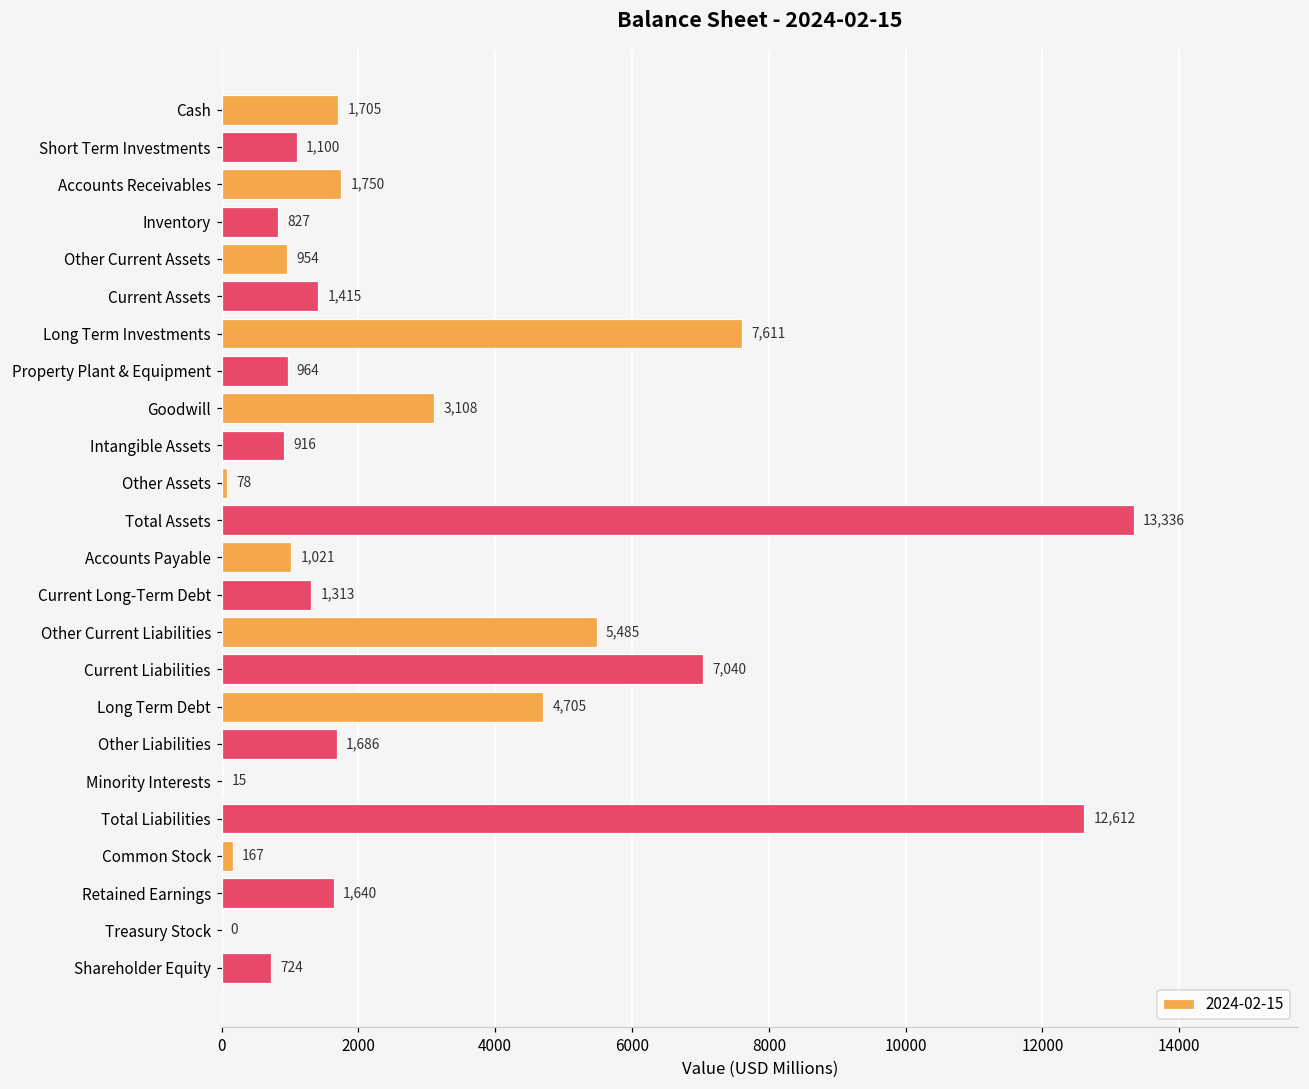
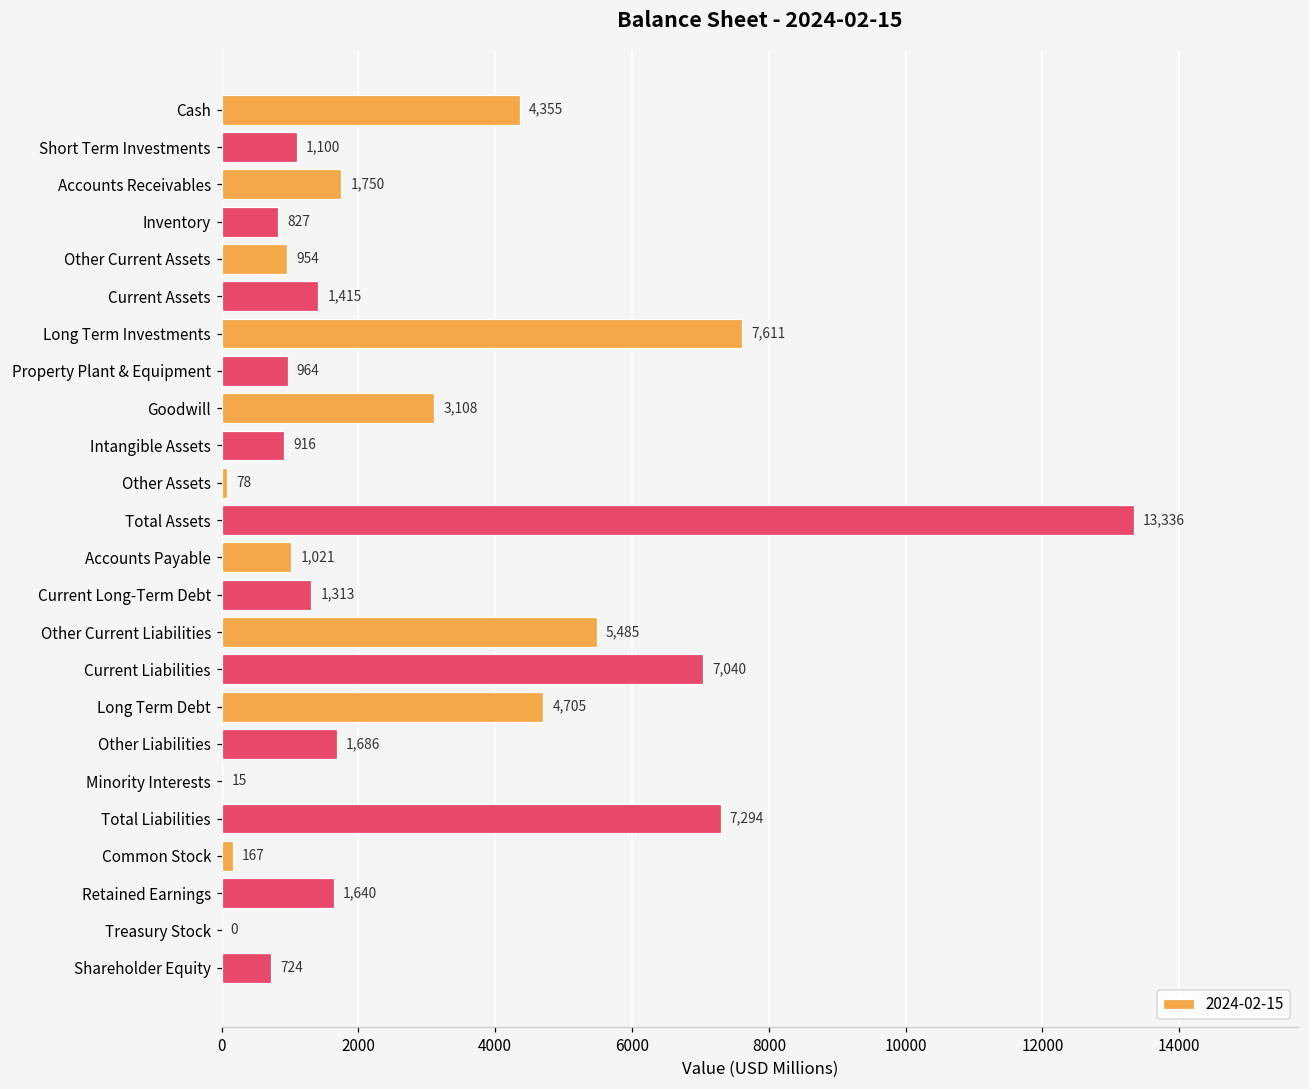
  {
-   "Cash": "1,705",
+   "Cash": "4,355",
    "Short Term Investments": "1,100",
    "Accounts Receivables": "1,750",
    "Inventory": "827",
    "Other Current Assets": "954",
    "Current Assets": "1,415",
    "Long Term Investments": "7,611",
    "Property Plant & Equipment": "964",
    "Goodwill": "3,108",
    "Intangible Assets": "916",
    "Other Assets": "78",
    "Total Assets": "13,336",
    "Accounts Payable": "1,021",
    "Current Long-Term Debt": "1,313",
    "Other Current Liabilities": "5,485",
    "Current Liabilities": "7,040",
    "Long Term Debt": "4,705",
    "Other Liabilities": "1,686",
    "Minority Interests": "15",
-   "Total Liabilities": "12,612",
+   "Total Liabilities": "7,294",
    "Common Stock": "167",
    "Retained Earnings": "1,640",
    "Treasury Stock": "0",
    "Shareholder Equity": "724"
  }
